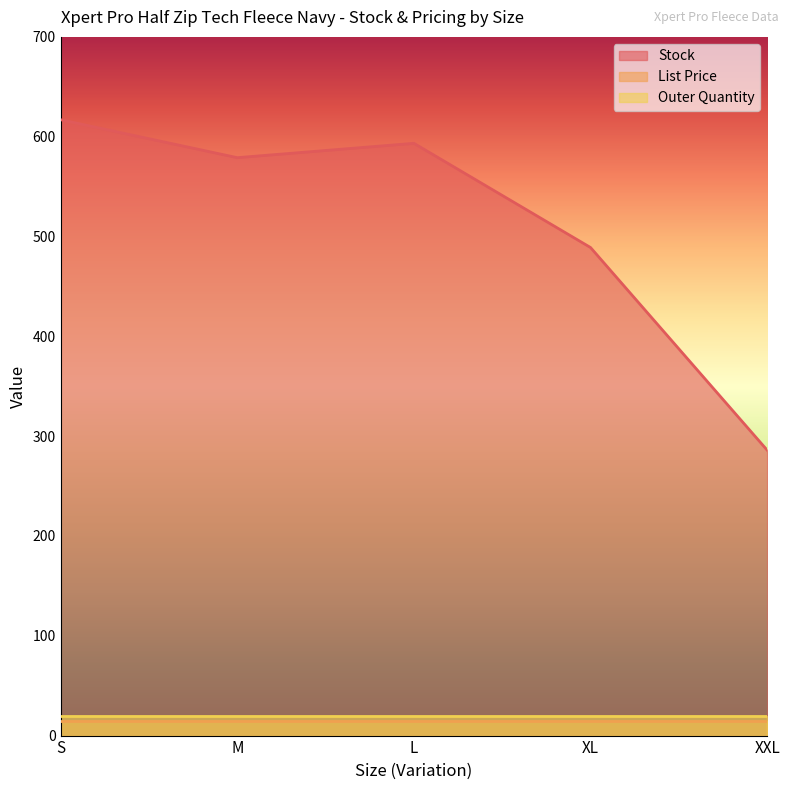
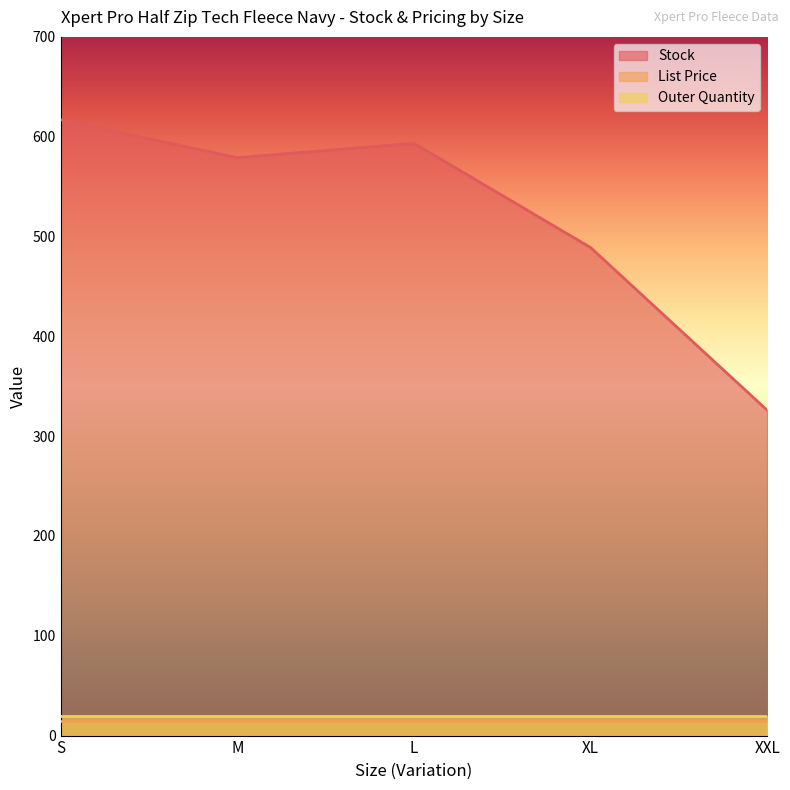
  {
    "Stock": {
      "S": 620,
      "M": 580,
      "L": 590,
      "XL": 490,
-     "XXL": 290
+     "XXL": 330
    }
  }
